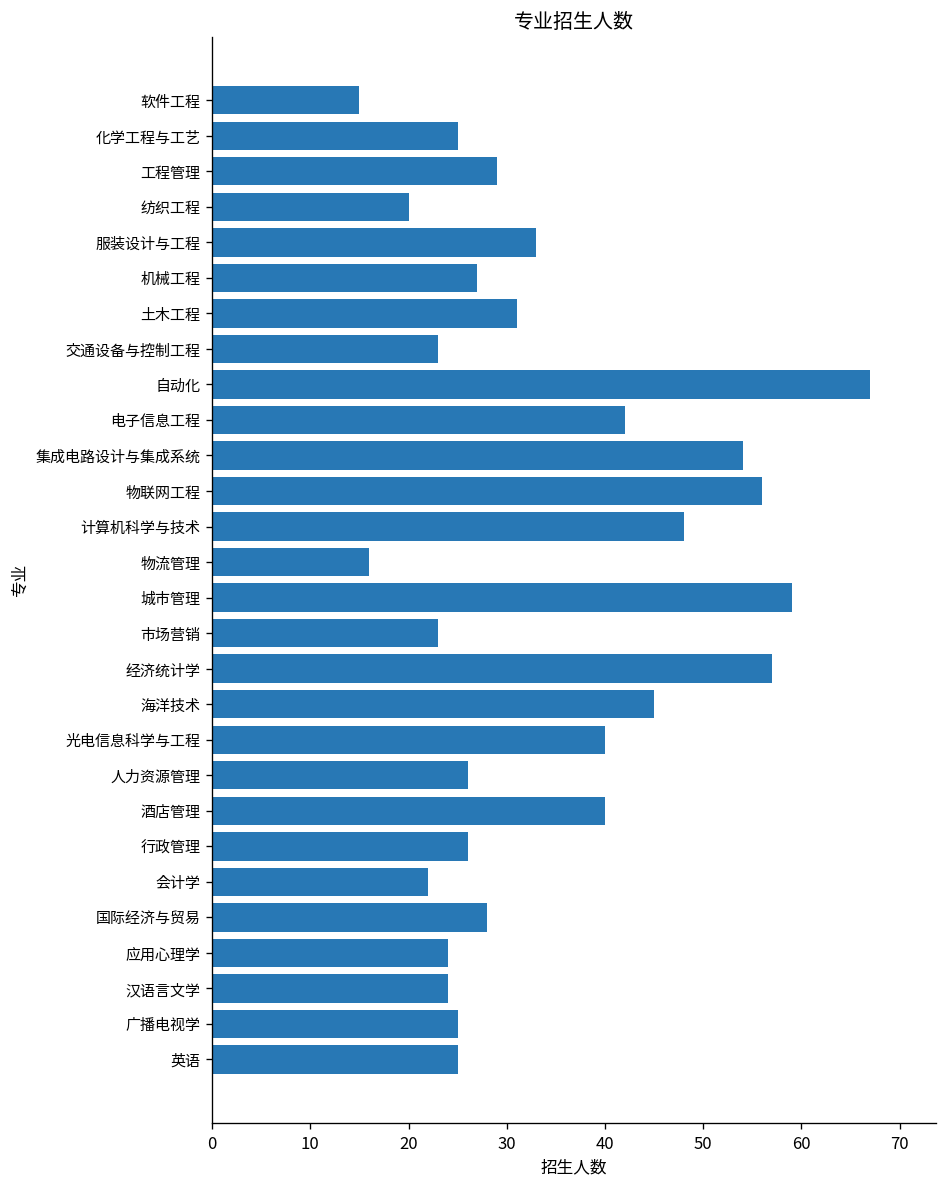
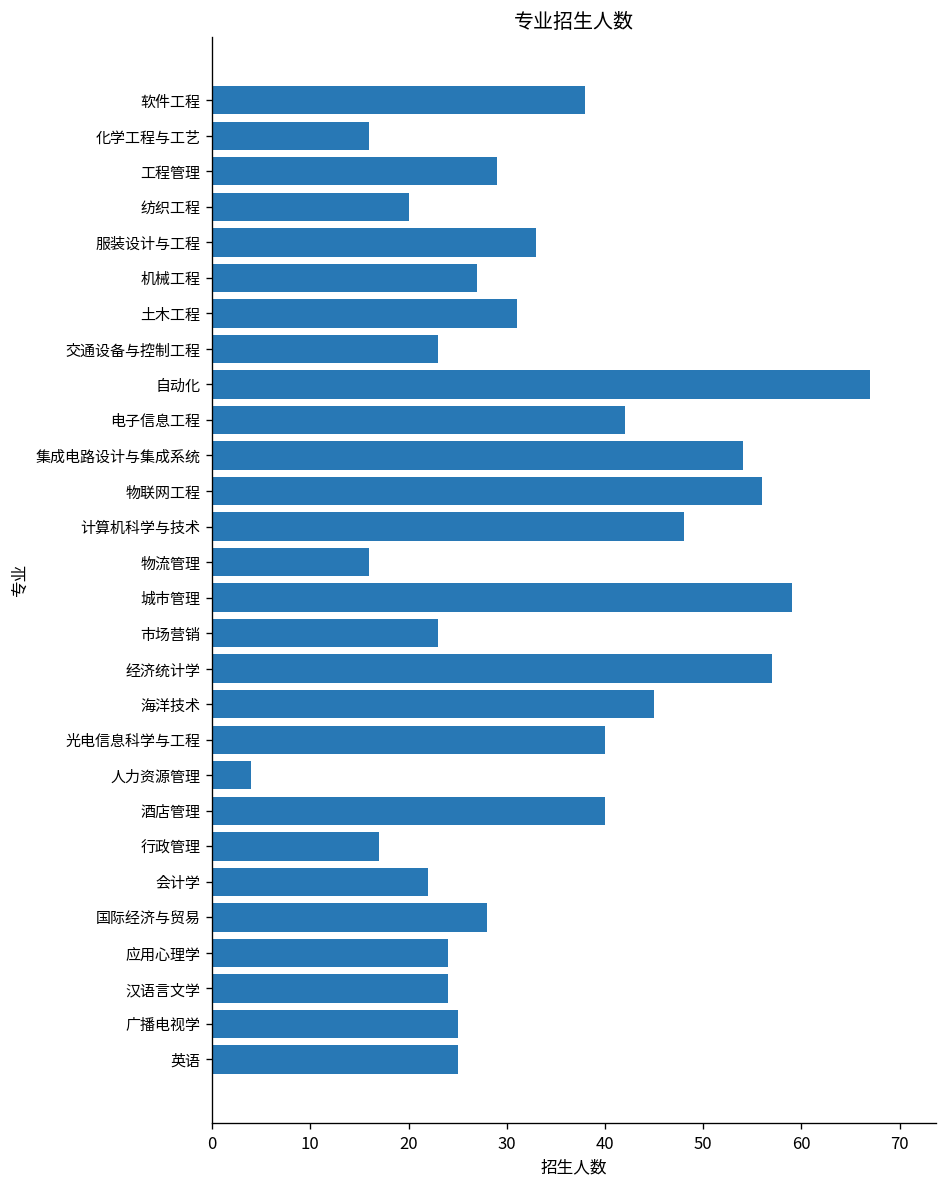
  {
-   "软件工程": 15,
-   "化学工程与工艺": 25,
+   "软件工程": 38,
+   "化学工程与工艺": 16,
    "工程管理": 29,
    "纺织工程": 20,
    "服装设计与工程": 33,
    "机械工程": 27,
    "土木工程": 31,
    "交通设备与控制工程": 23,
    "自动化": 67,
    "电子信息工程": 42,
    "集成电路设计与集成系统": 54,
    "物联网工程": 56,
    "计算机科学与技术": 48,
    "物流管理": 16,
    "城市管理": 59,
    "市场营销": 23,
    "经济统计学": 57,
    "海洋技术": 45,
    "光电信息科学与工程": 40,
-   "人力资源管理": 26,
+   "人力资源管理": 4,
    "酒店管理": 40,
-   "行政管理": 26,
+   "行政管理": 17,
    "会计学": 22,
    "国际经济与贸易": 28,
    "应用心理学": 24,
    "汉语言文学": 24,
    "广播电视学": 25,
    "英语": 25
  }
